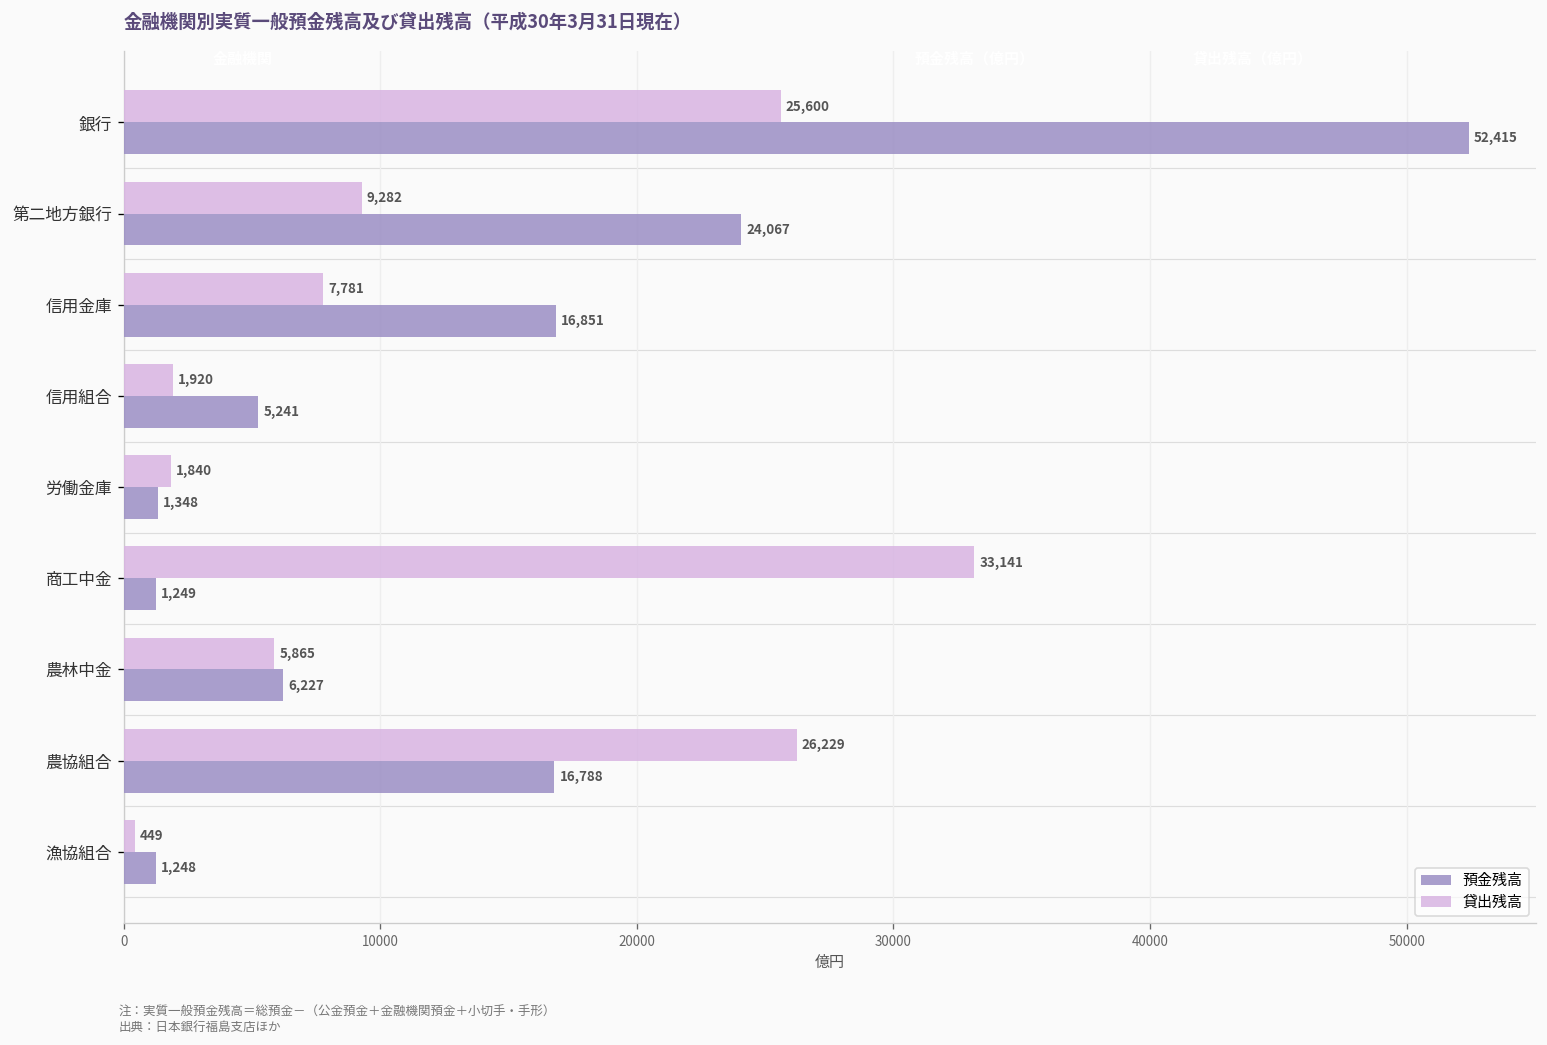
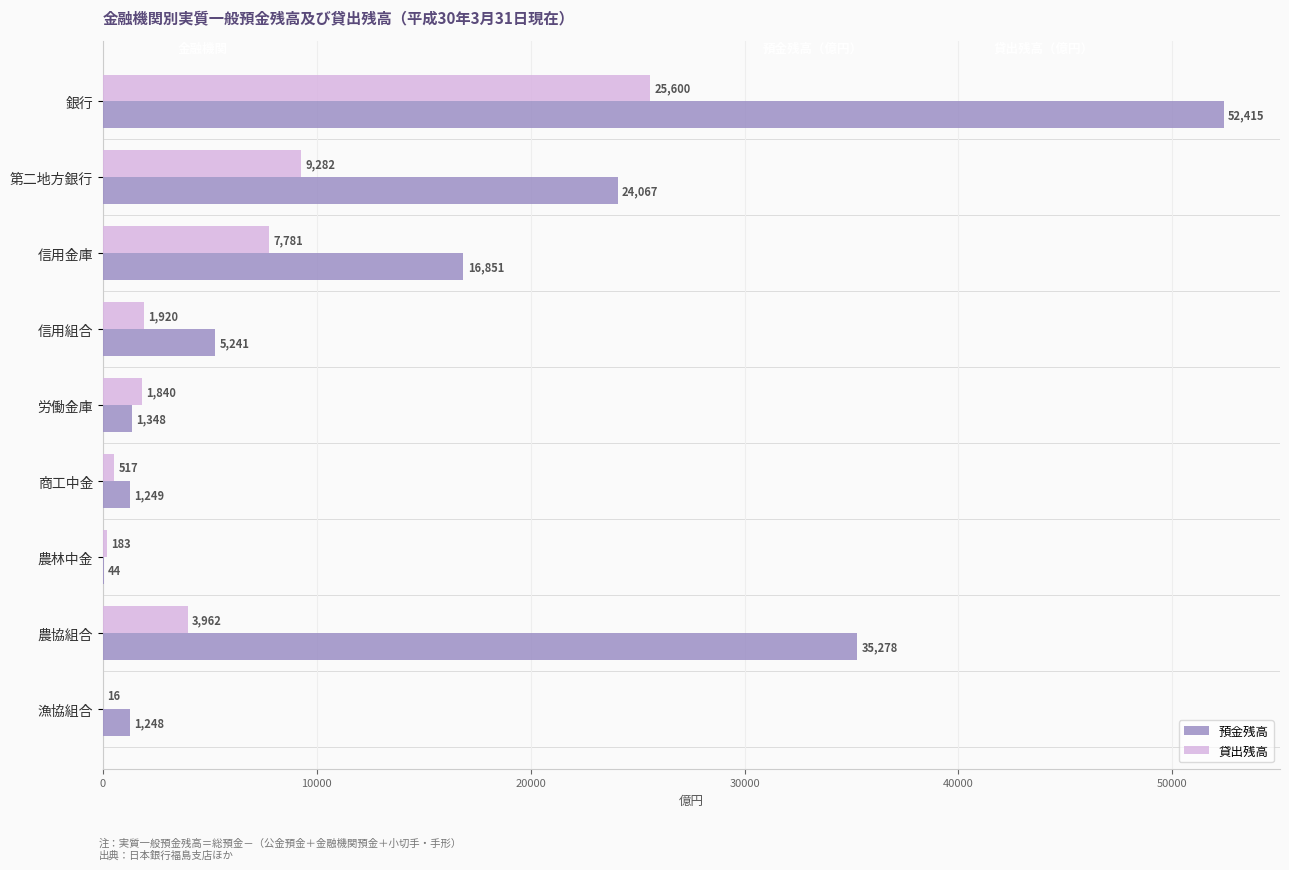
  {
    "預金残高": {
      "銀行": "52,415",
      "第二地方銀行": "24,067",
      "信用金庫": "16,851",
      "信用組合": "5,241",
      "労働金庫": "1,348",
      "商工中金": "1,249",
-     "農林中金": "6,227",
-     "農協組合": "16,788",
+     "農林中金": "44",
+     "農協組合": "35,278",
      "漁協組合": "1,248"
    },
    "貸出残高": {
      "銀行": "25,600",
      "第二地方銀行": "9,282",
      "信用金庫": "7,781",
      "信用組合": "1,920",
      "労働金庫": "1,840",
-     "商工中金": "33,141",
-     "農林中金": "5,865",
-     "農協組合": "26,229",
-     "漁協組合": "449"
+     "商工中金": "517",
+     "農林中金": "183",
+     "農協組合": "3,962",
+     "漁協組合": "16"
    }
  }
